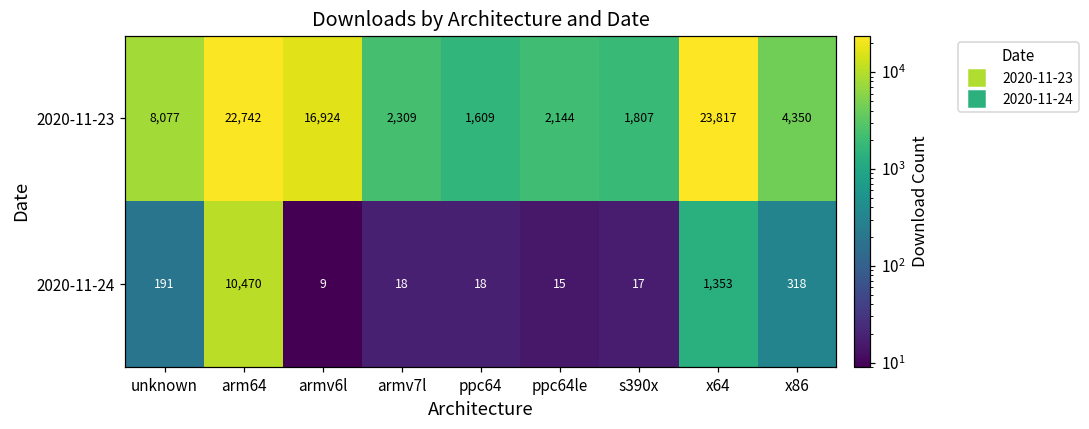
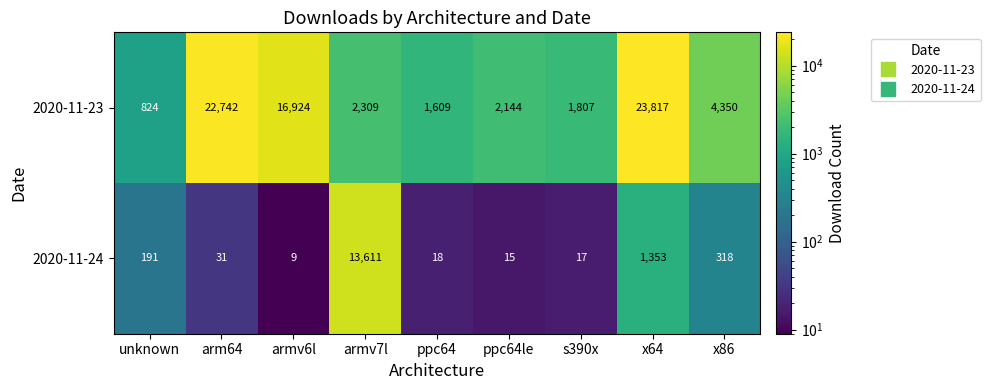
  {
    "2020-11-23": {
-     "unknown": "8,077",
+     "unknown": "824",
      "arm64": "22,742",
      "armv6l": "16,924",
      "armv7l": "2,309",
      "ppc64": "1,609",
      "ppc64le": "2,144",
      "s390x": "1,807",
      "x64": "23,817",
      "x86": "4,350"
    },
    "2020-11-24": {
      "unknown": "191",
-     "arm64": "10,470",
+     "arm64": "31",
      "armv6l": "9",
-     "armv7l": "18",
+     "armv7l": "13,611",
      "ppc64": "18",
      "ppc64le": "15",
      "s390x": "17",
      "x64": "1,353",
      "x86": "318"
    }
  }
